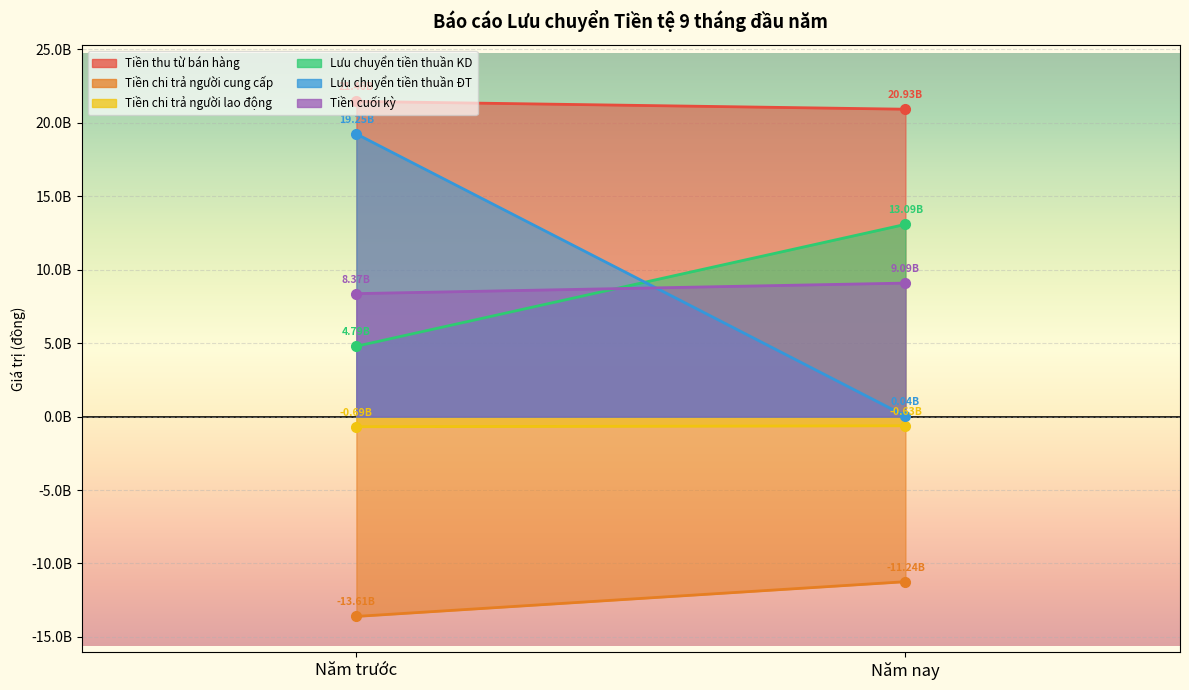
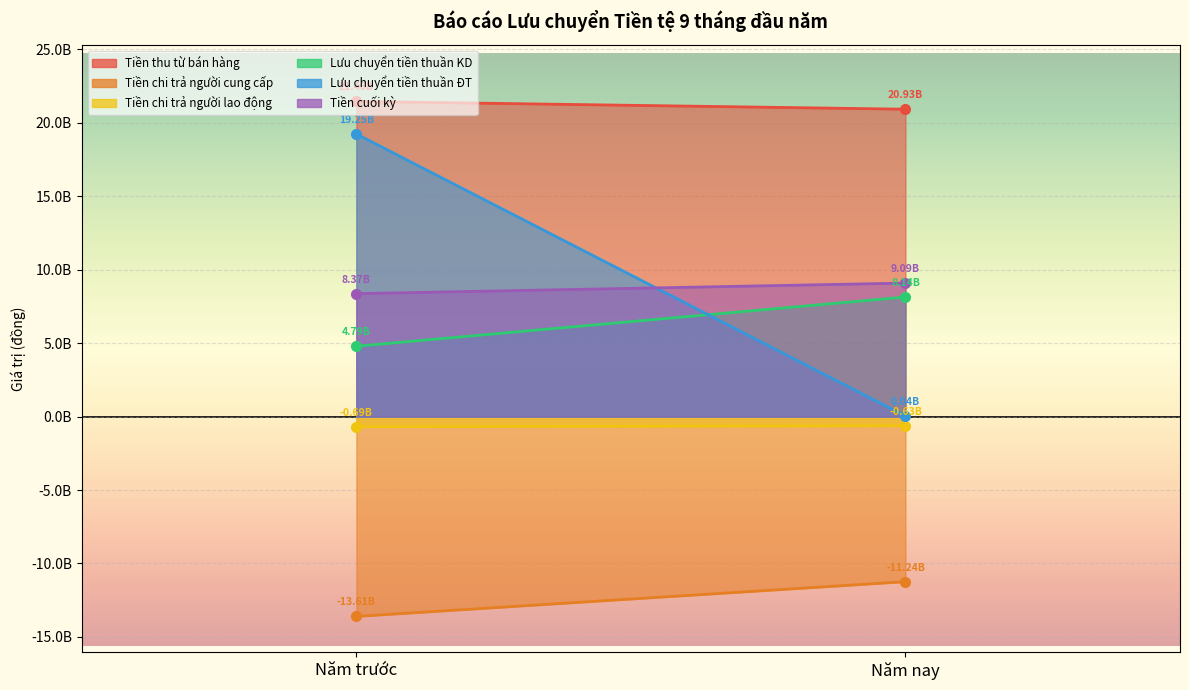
  {
    "Lưu chuyển tiền thuần KD": {
      "Năm trước": "4.79B",
-     "Năm nay": "13.09B"
+     "Năm nay": "8.14B"
    },
    "Tiền cuối kỳ": {
      "Năm trước": "8.37B",
      "Năm nay": "9.09B"
    }
  }
